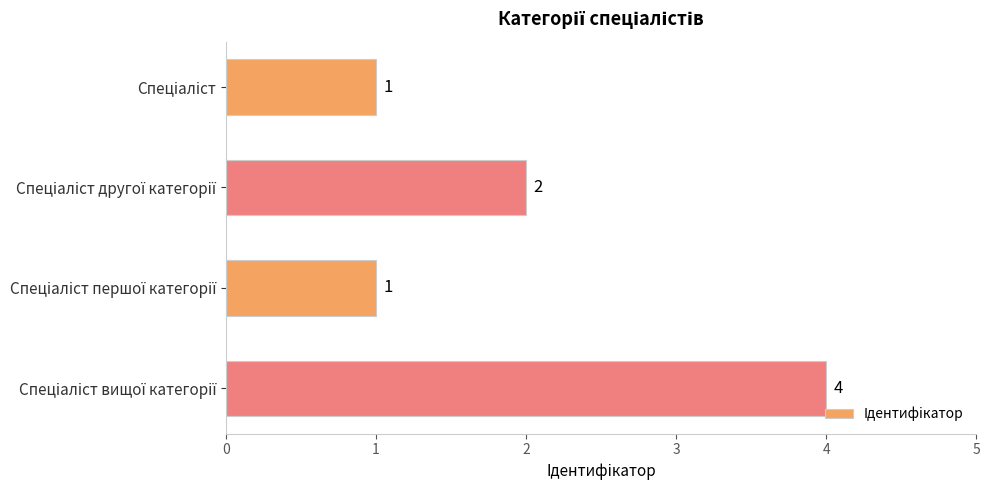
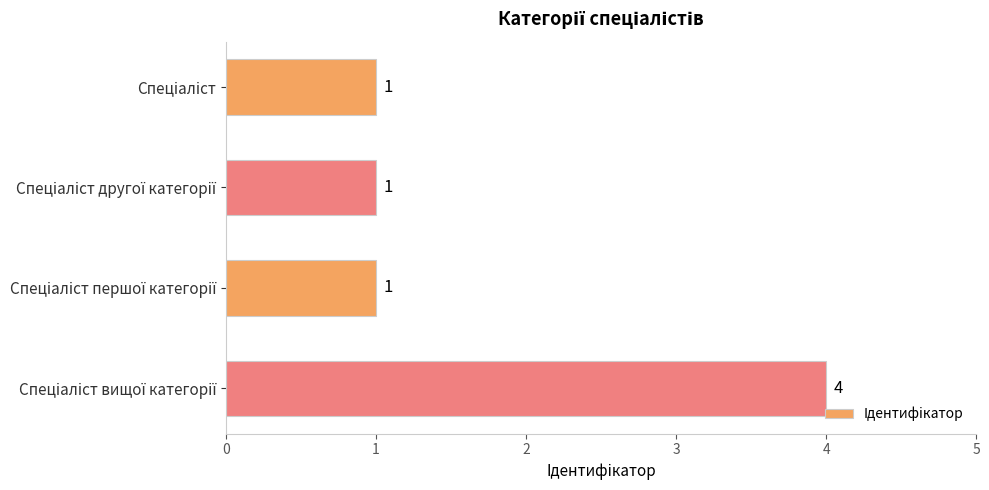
  {
    "Спеціаліст": 1,
-   "Спеціаліст другої категорії": 2,
+   "Спеціаліст другої категорії": 1,
    "Спеціаліст першої категорії": 1,
    "Спеціаліст вищої категорії": 4
  }
